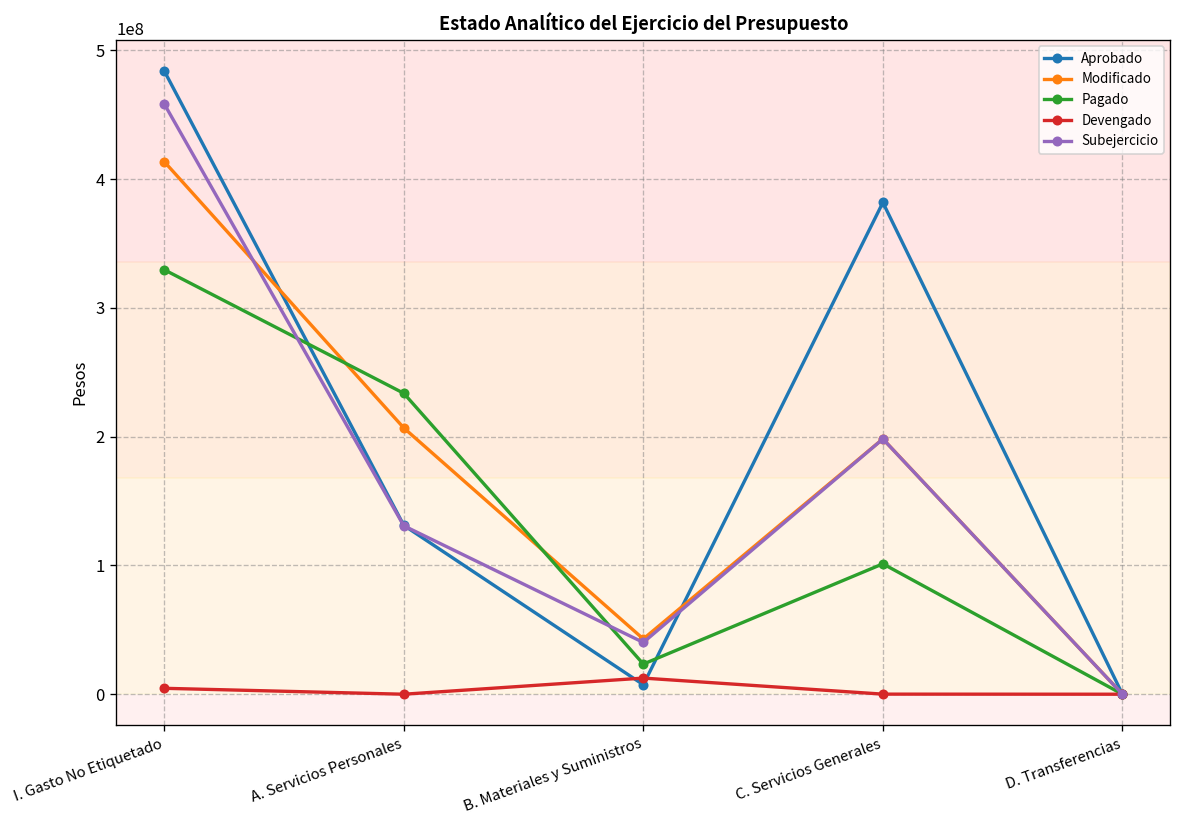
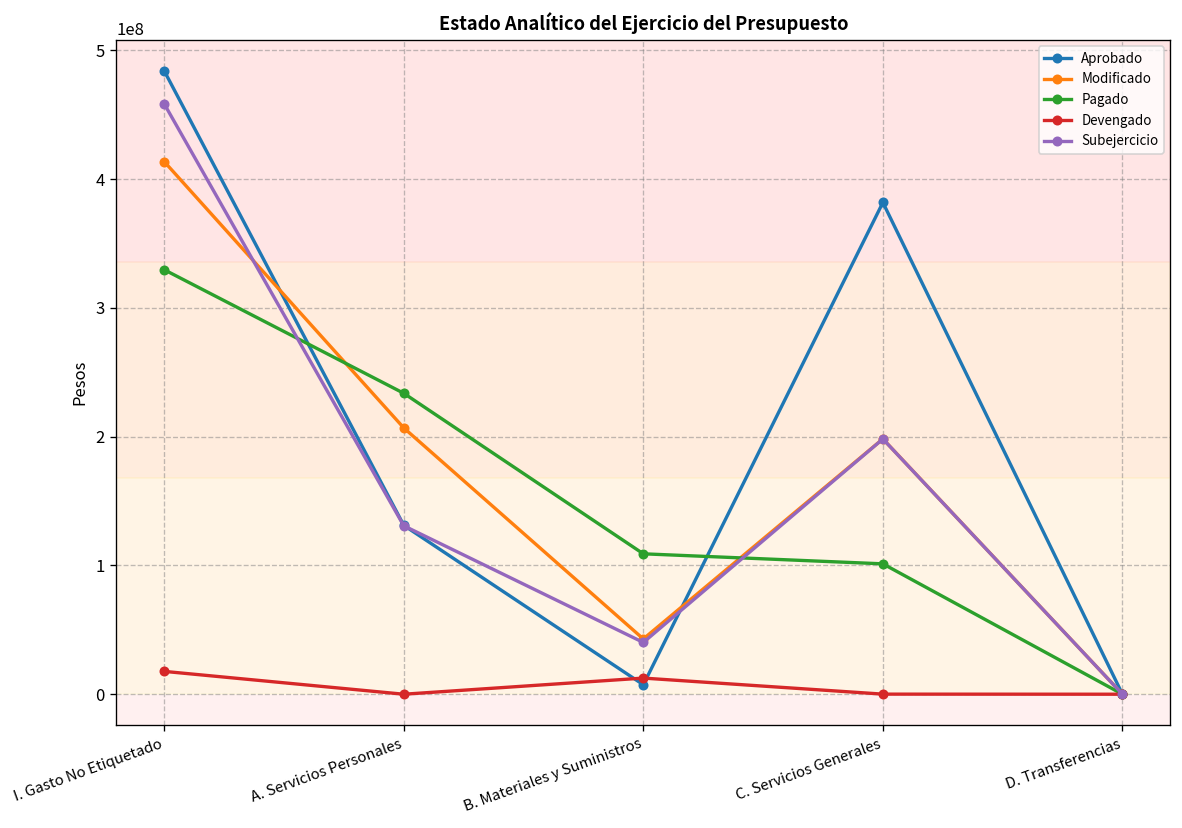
  {
    "Aprobado": {
      "I. Gasto No Etiquetado": 484000000,
      "B. Materiales y Suministros": 7000000,
      "C. Servicios Generales": 382000000
    },
    "Modificado": {
      "I. Gasto No Etiquetado": 414000000,
      "A. Servicios Personales": 207000000,
      "B. Materiales y Suministros": 43000000
    },
    "Pagado": {
      "I. Gasto No Etiquetado": 330000000,
      "A. Servicios Personales": 234000000,
-     "B. Materiales y Suministros": 23000000,
+     "B. Materiales y Suministros": 109000000,
      "C. Servicios Generales": 101000000
    },
    "Devengado": {
-     "I. Gasto No Etiquetado": 5000000,
+     "I. Gasto No Etiquetado": 18000000,
      "A. Servicios Personales": 0,
      "B. Materiales y Suministros": 13000000,
      "C. Servicios Generales": 0
    },
    "Subejercicio": {
      "I. Gasto No Etiquetado": 459000000,
      "B. Materiales y Suministros": 40000000
    }
  }
